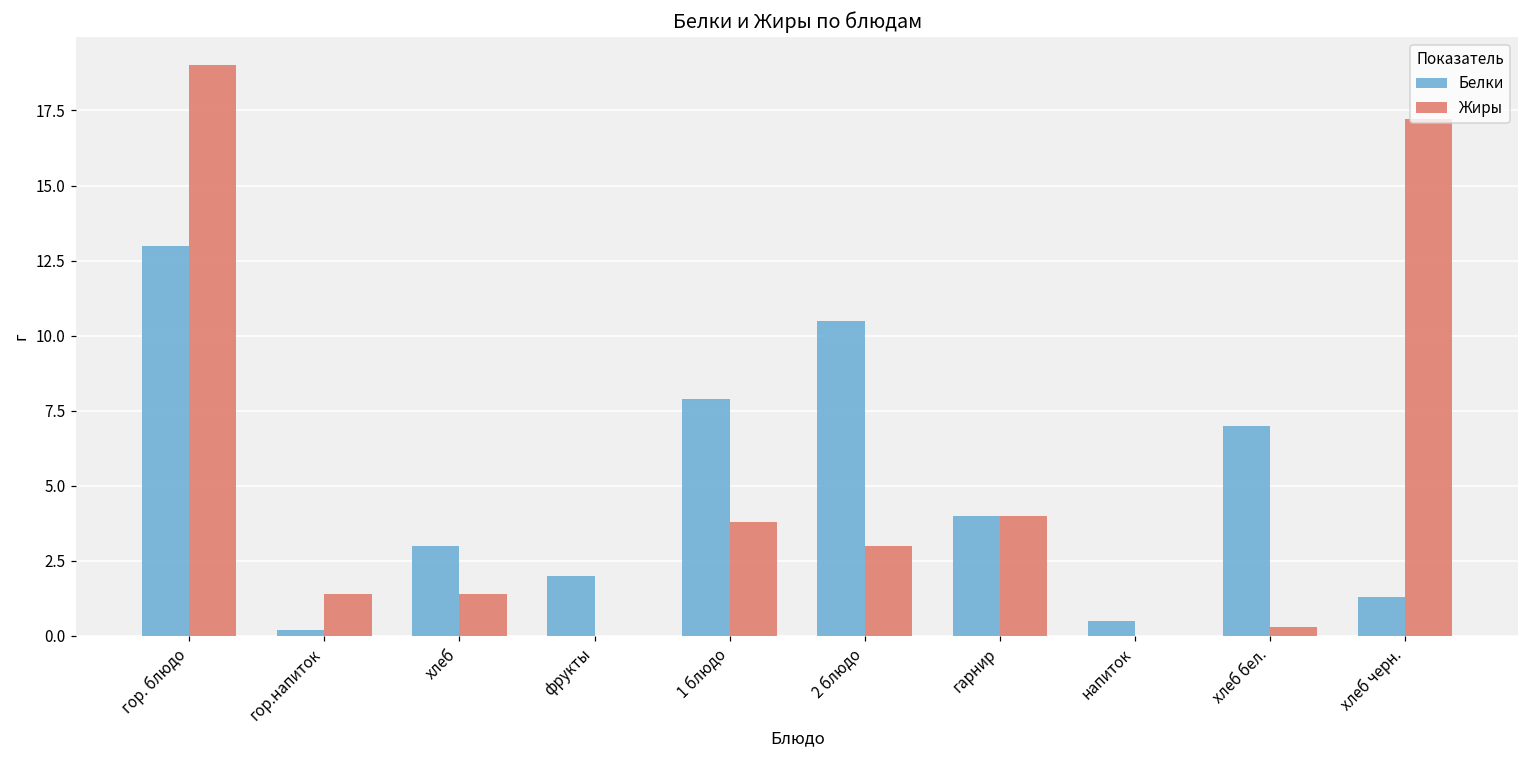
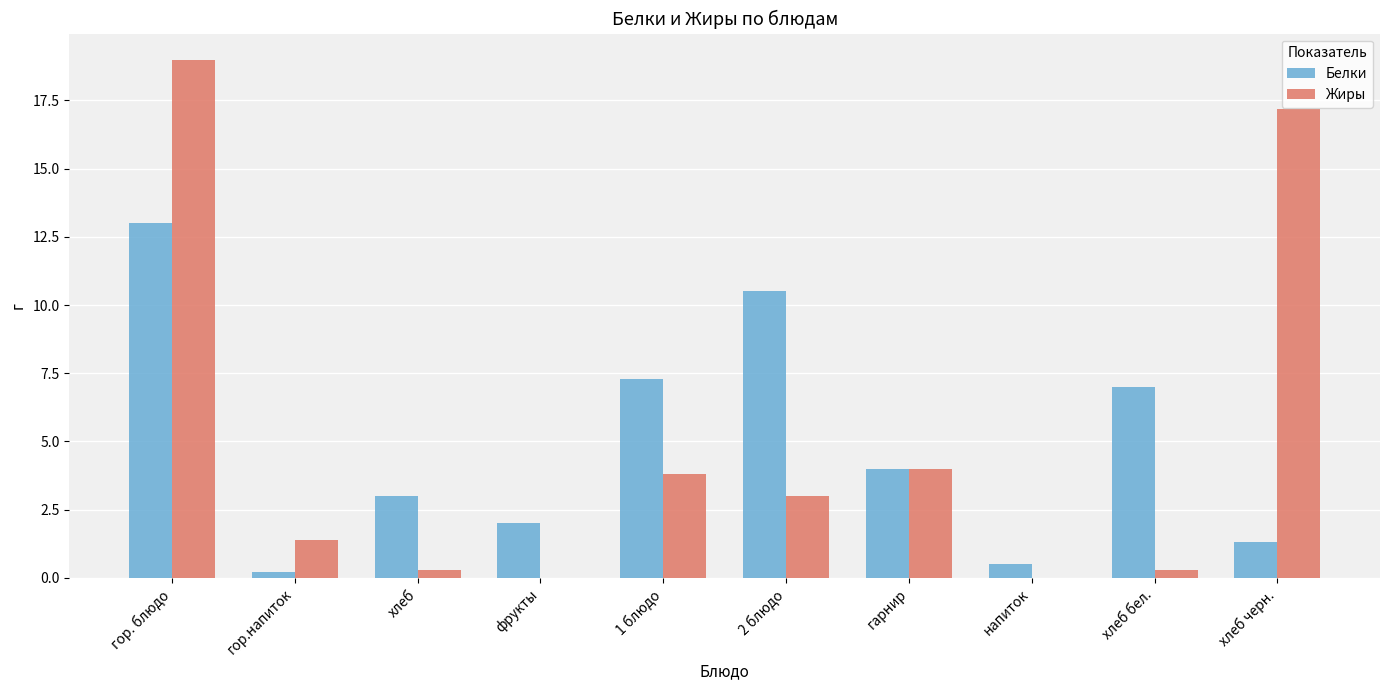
  {
    "Белки": {
      "гор. блюдо": 13.0,
      "гор.напиток": 0.2,
      "хлеб": 3.0,
      "фрукты": 2.0,
-     "1 блюдо": 7.9,
+     "1 блюдо": 7.3,
      "2 блюдо": 10.5,
      "гарнир": 4.0,
      "напиток": 0.5,
      "хлеб бел.": 7.0,
      "хлеб черн.": 1.3
    },
    "Жиры": {
      "гор. блюдо": 19.0,
      "гор.напиток": 1.4,
-     "хлеб": 1.4,
+     "хлеб": 0.3,
      "фрукты": 0.0,
      "1 блюдо": 3.8,
      "2 блюдо": 3.0,
      "гарнир": 4.0,
      "напиток": 0.0,
      "хлеб бел.": 0.3,
      "хлеб черн.": 17.2
    }
  }
